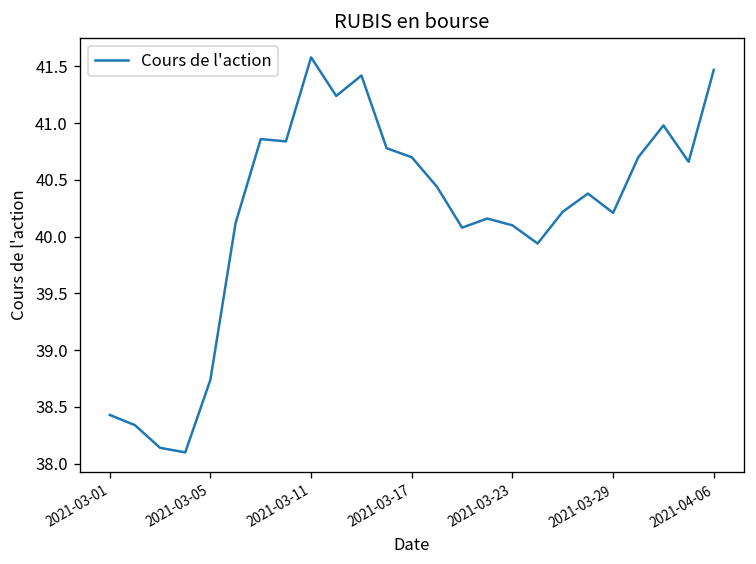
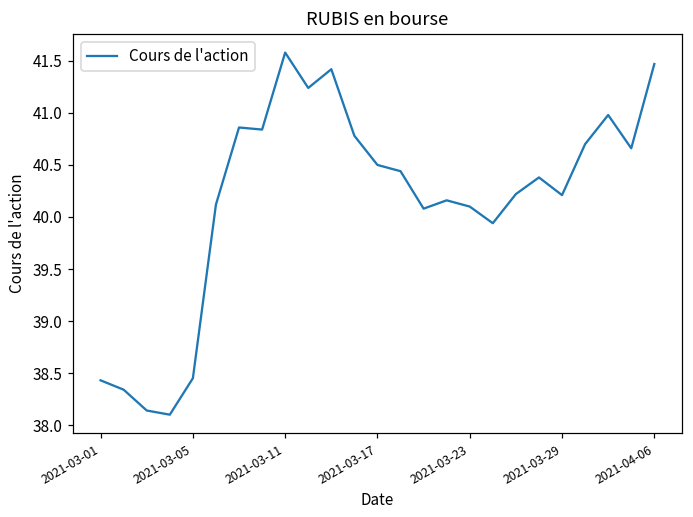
  {
    "2021-03-01": 38.4,
-   "2021-03-05": 38.7,
+   "2021-03-05": 38.5,
    "2021-03-11": 41.6,
-   "2021-03-17": 40.7,
+   "2021-03-17": 40.5,
    "2021-03-23": 40.1,
    "2021-03-29": 40.2,
    "2021-04-06": 41.5
  }
